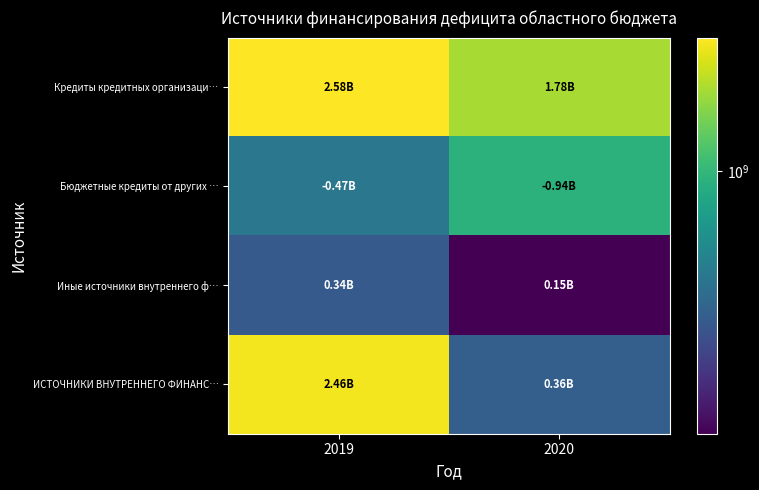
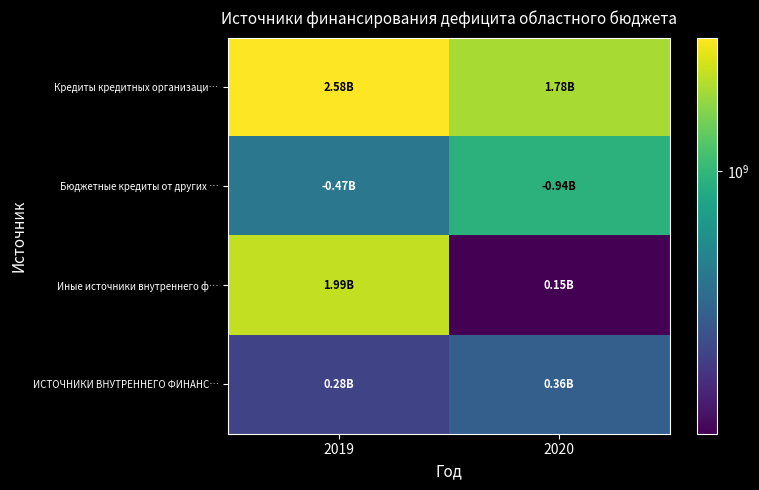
  {
    "Кредиты кредитных организаци…": {
      "2019": "2.58B",
      "2020": "1.78B"
    },
    "Бюджетные кредиты от других …": {
      "2019": "-0.47B",
      "2020": "-0.94B"
    },
    "Иные источники внутреннего ф…": {
-     "2019": "0.34B",
+     "2019": "1.99B",
      "2020": "0.15B"
    },
    "ИСТОЧНИКИ ВНУТРЕННЕГО ФИНАНС…": {
-     "2019": "2.46B",
+     "2019": "0.28B",
      "2020": "0.36B"
    }
  }
